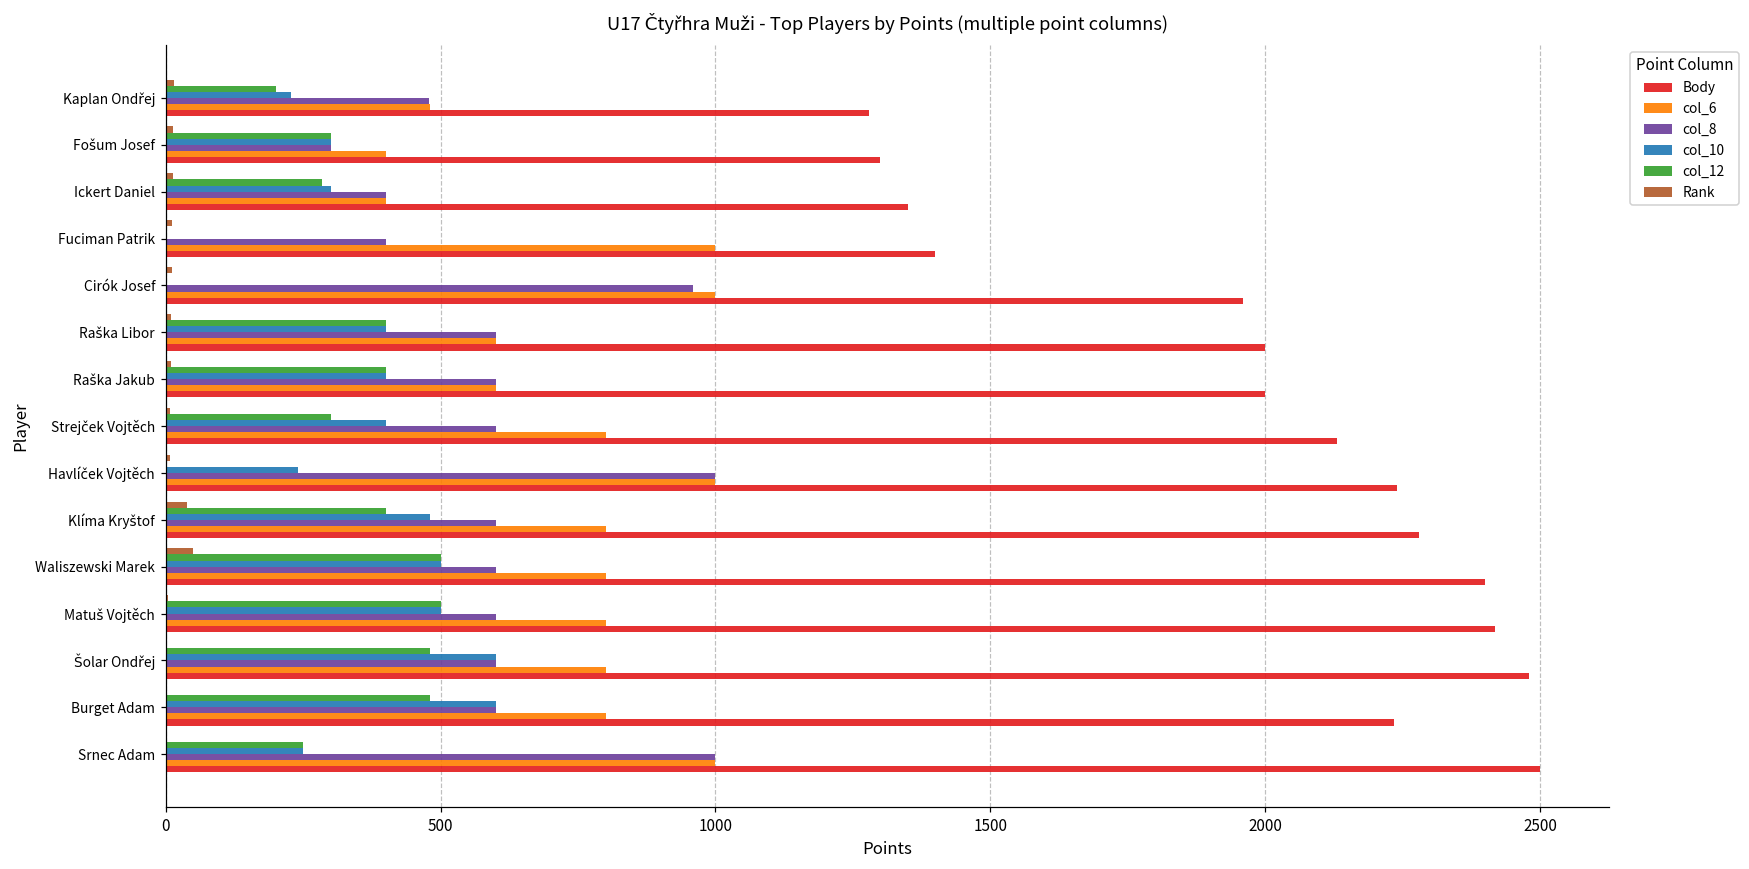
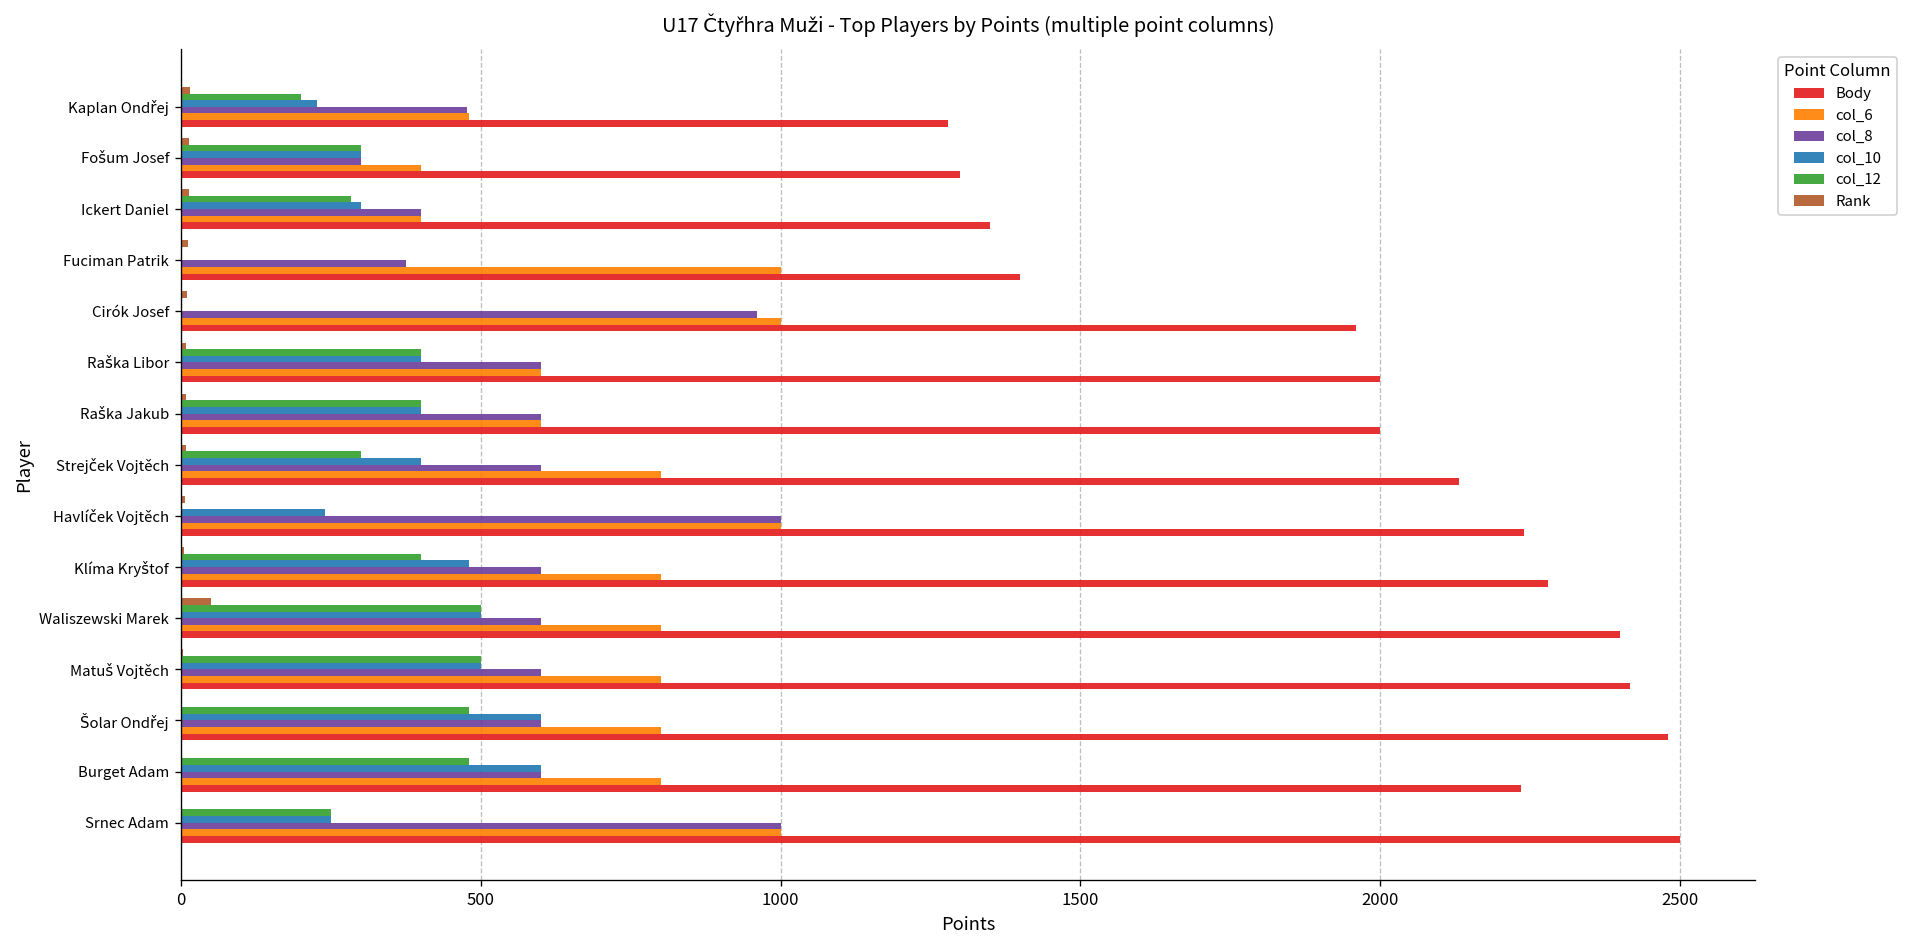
  {
    "Body": {
      "Kaplan Ondřej": 1280,
      "Fošum Josef": 1300,
      "Ickert Daniel": 1350,
      "Fuciman Patrik": 1400,
      "Cirók Josef": 1960,
      "Raška Libor": 2000,
      "Raška Jakub": 2000,
      "Strejček Vojtěch": 2130,
      "Havlíček Vojtěch": 2240,
      "Klíma Kryštof": 2280,
      "Waliszewski Marek": 2400,
      "Matuš Vojtěch": 2420,
      "Šolar Ondřej": 2480,
      "Burget Adam": 2230,
      "Srnec Adam": 2500
    },
    "col_6": {
      "Kaplan Ondřej": 480,
      "Fošum Josef": 400,
      "Ickert Daniel": 400,
      "Fuciman Patrik": 1000,
      "Cirók Josef": 1000,
      "Raška Libor": 600,
      "Raška Jakub": 600,
      "Strejček Vojtěch": 800,
      "Havlíček Vojtěch": 1000,
      "Klíma Kryštof": 800,
      "Waliszewski Marek": 800,
      "Matuš Vojtěch": 800,
      "Šolar Ondřej": 800,
      "Burget Adam": 800,
      "Srnec Adam": 1000
    },
    "col_8": {
      "Kaplan Ondřej": 480,
      "Fošum Josef": 300,
      "Ickert Daniel": 400,
-     "Fuciman Patrik": 400,
+     "Fuciman Patrik": 380,
      "Cirók Josef": 960,
      "Raška Libor": 600,
      "Raška Jakub": 600,
      "Strejček Vojtěch": 600,
      "Havlíček Vojtěch": 1000,
      "Klíma Kryštof": 600,
      "Waliszewski Marek": 600,
      "Matuš Vojtěch": 600,
      "Šolar Ondřej": 600,
      "Burget Adam": 600,
      "Srnec Adam": 1000
    },
    "col_10": {
      "Kaplan Ondřej": 230,
      "Fošum Josef": 300,
      "Ickert Daniel": 300,
      "Fuciman Patrik": 0,
      "Cirók Josef": 0,
      "Raška Libor": 400,
      "Raška Jakub": 400,
      "Strejček Vojtěch": 400,
      "Havlíček Vojtěch": 240,
      "Klíma Kryštof": 480,
      "Waliszewski Marek": 500,
      "Matuš Vojtěch": 500,
      "Šolar Ondřej": 600,
      "Burget Adam": 600,
      "Srnec Adam": 250
    },
    "col_12": {
      "Kaplan Ondřej": 200,
      "Fošum Josef": 300,
      "Ickert Daniel": 280,
      "Fuciman Patrik": 0,
      "Cirók Josef": 0,
      "Raška Libor": 400,
      "Raška Jakub": 400,
      "Strejček Vojtěch": 300,
      "Havlíček Vojtěch": 0,
      "Klíma Kryštof": 400,
      "Waliszewski Marek": 500,
      "Matuš Vojtěch": 500,
      "Šolar Ondřej": 480,
      "Burget Adam": 480,
      "Srnec Adam": 250
    },
    "Rank": {
      "Kaplan Ondřej": 20,
      "Fošum Josef": 10,
      "Ickert Daniel": 10,
      "Fuciman Patrik": 10,
      "Cirók Josef": 10,
      "Raška Libor": 10,
      "Raška Jakub": 10,
      "Strejček Vojtěch": 10,
      "Havlíček Vojtěch": 10,
-     "Klíma Kryštof": 40,
+     "Klíma Kryštof": 10,
      "Waliszewski Marek": 50
    }
  }
